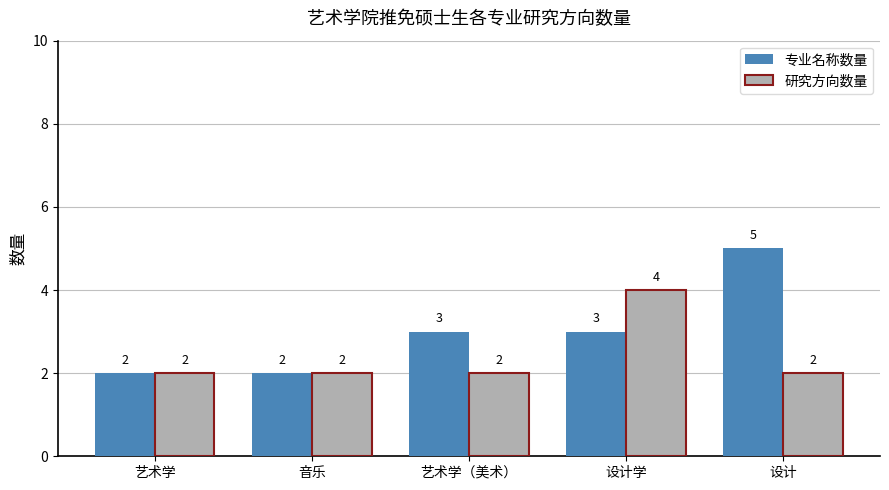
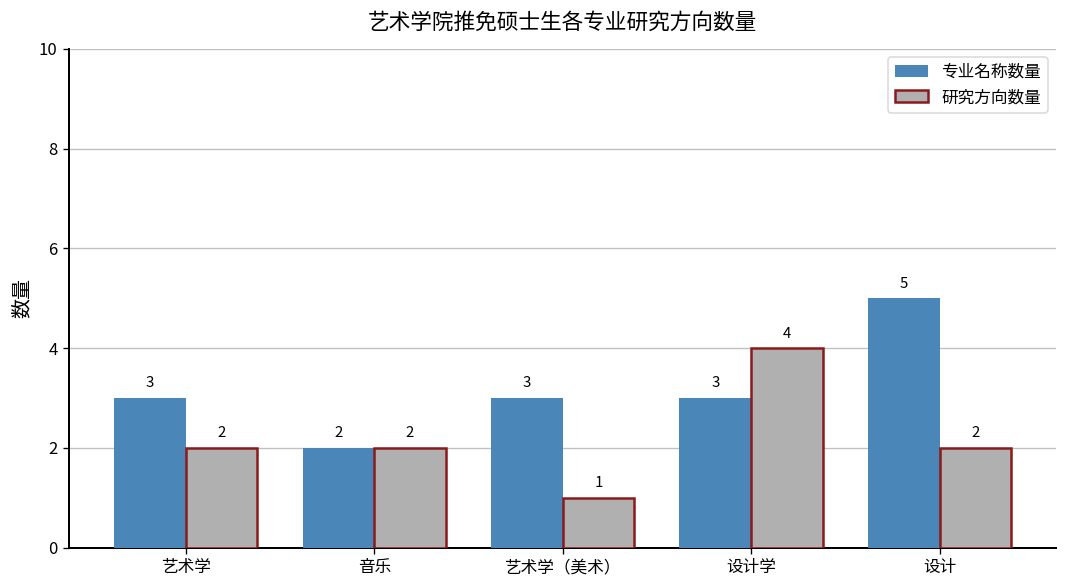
  {
    "专业名称数量": {
-     "艺术学": 2,
+     "艺术学": 3,
      "音乐": 2,
      "艺术学（美术）": 3,
      "设计学": 3,
      "设计": 5
    },
    "研究方向数量": {
      "艺术学": 2,
      "音乐": 2,
-     "艺术学（美术）": 2,
+     "艺术学（美术）": 1,
      "设计学": 4,
      "设计": 2
    }
  }
